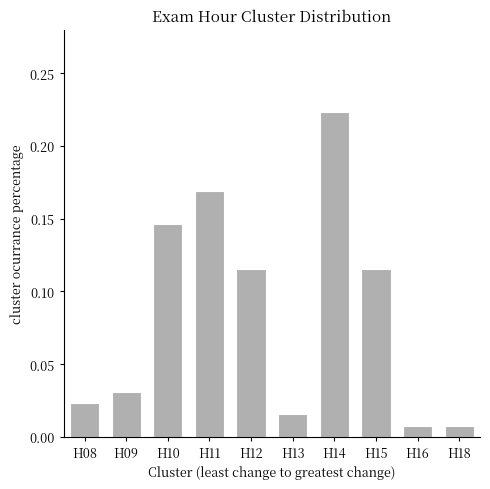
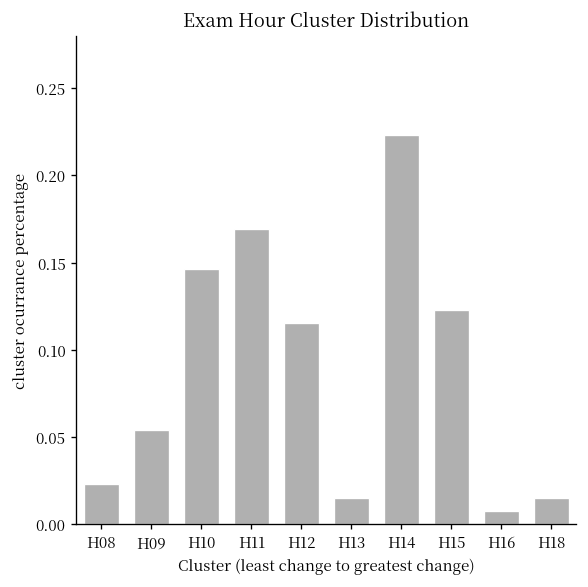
  {
    "H08": 0.023,
-   "H09": 0.031,
+   "H09": 0.054,
    "H10": 0.146,
    "H11": 0.169,
    "H12": 0.115,
    "H13": 0.015,
    "H14": 0.223,
-   "H15": 0.115,
+   "H15": 0.123,
    "H16": 0.008,
-   "H18": 0.008
+   "H18": 0.015
  }
